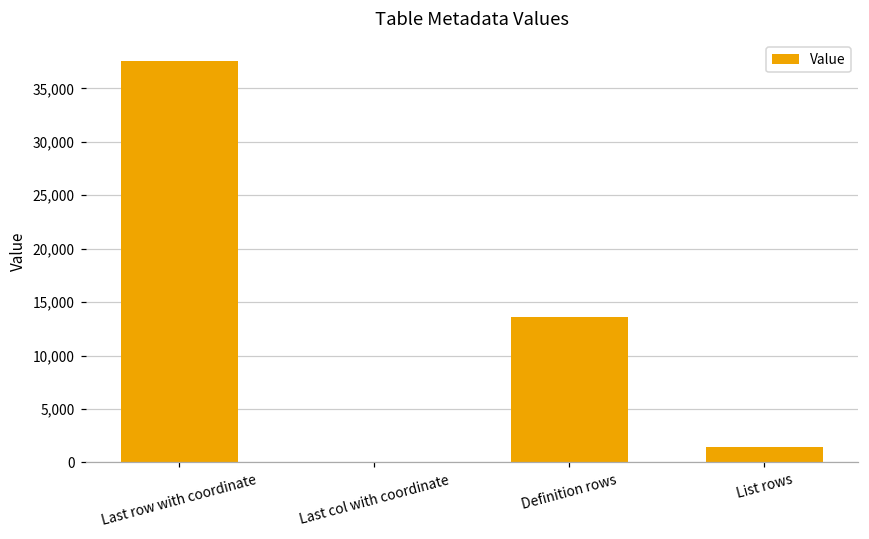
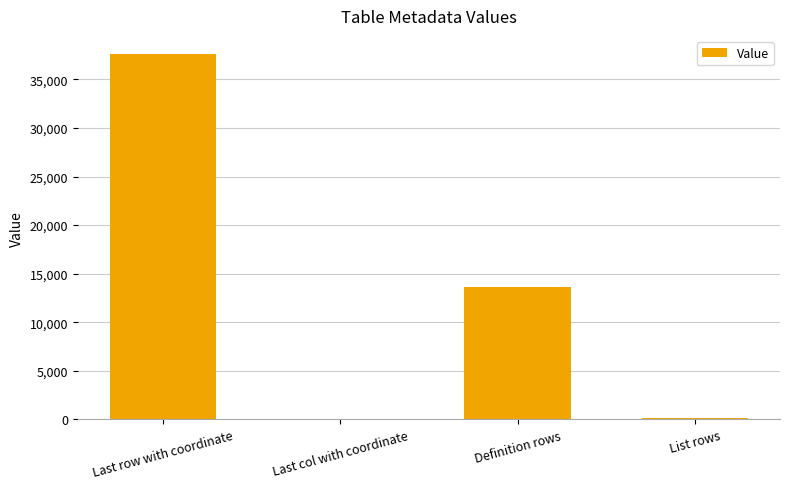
  {
    "Last row with coordinate": "38,000",
    "Definition rows": "14,000",
-   "List rows": "1,000"
+   "List rows": "0"
  }
